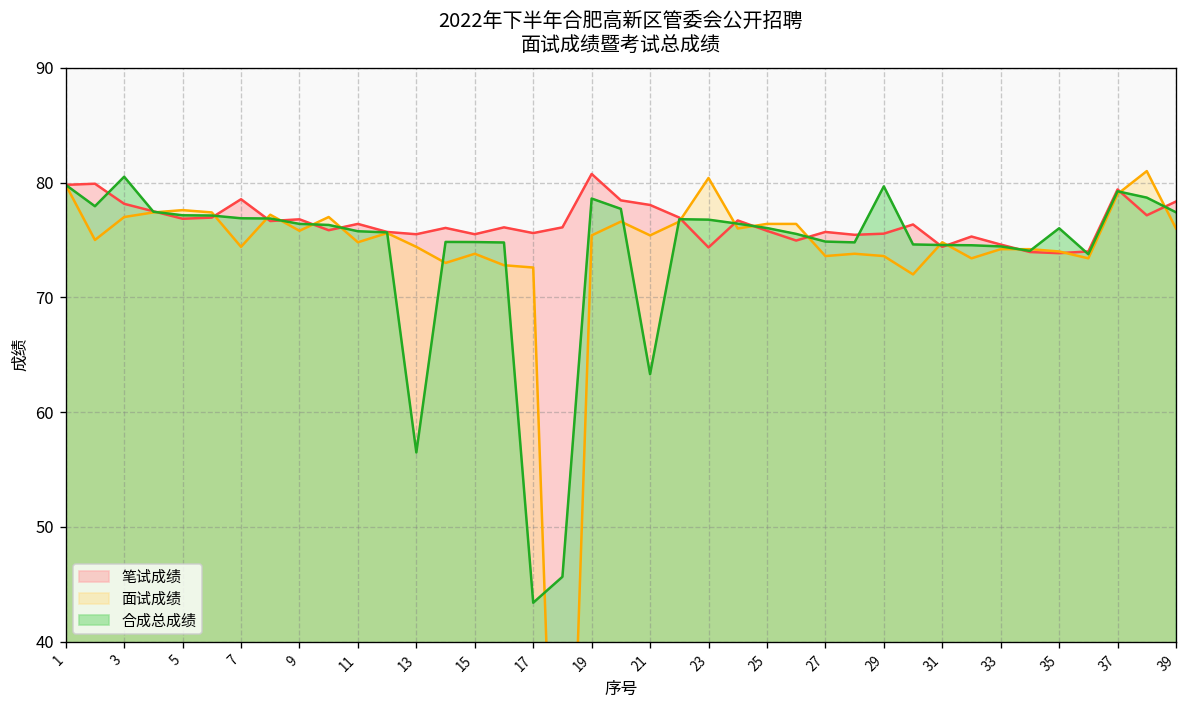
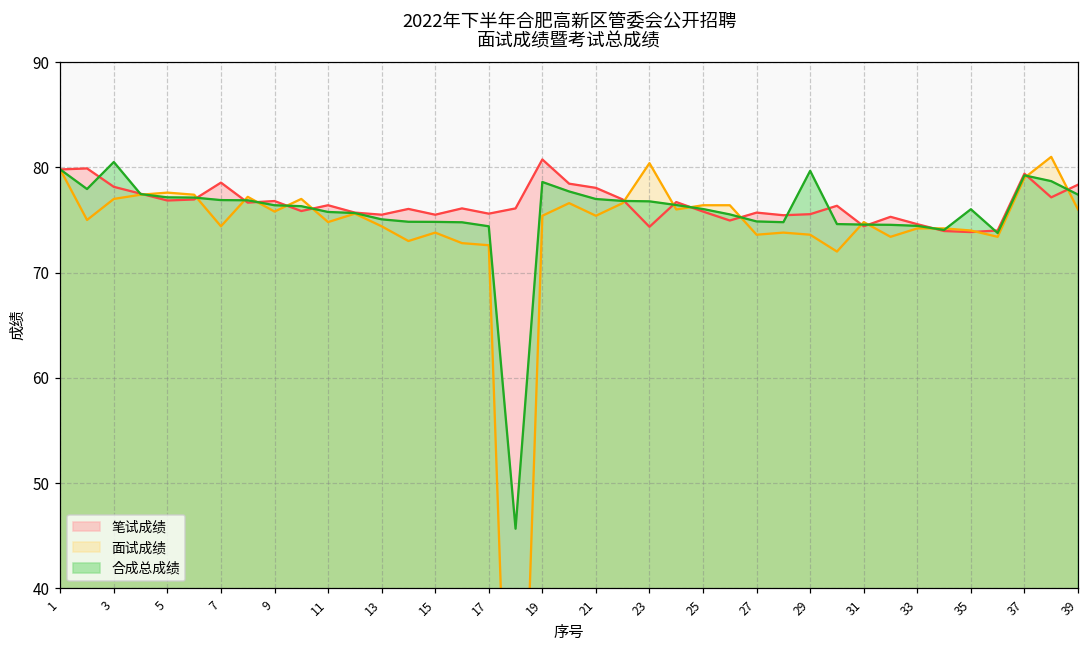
  {
    "合成总成绩": {
      "3": 81,
      "5": 77,
      "7": 77,
      "9": 76,
      "11": 76,
-     "13": 56,
+     "13": 75,
      "15": 75,
-     "17": 43,
+     "17": 74,
      "19": 79,
-     "21": 63,
+     "21": 77,
      "23": 77,
      "27": 75,
      "29": 80,
      "35": 76,
      "39": 77
    }
  }
